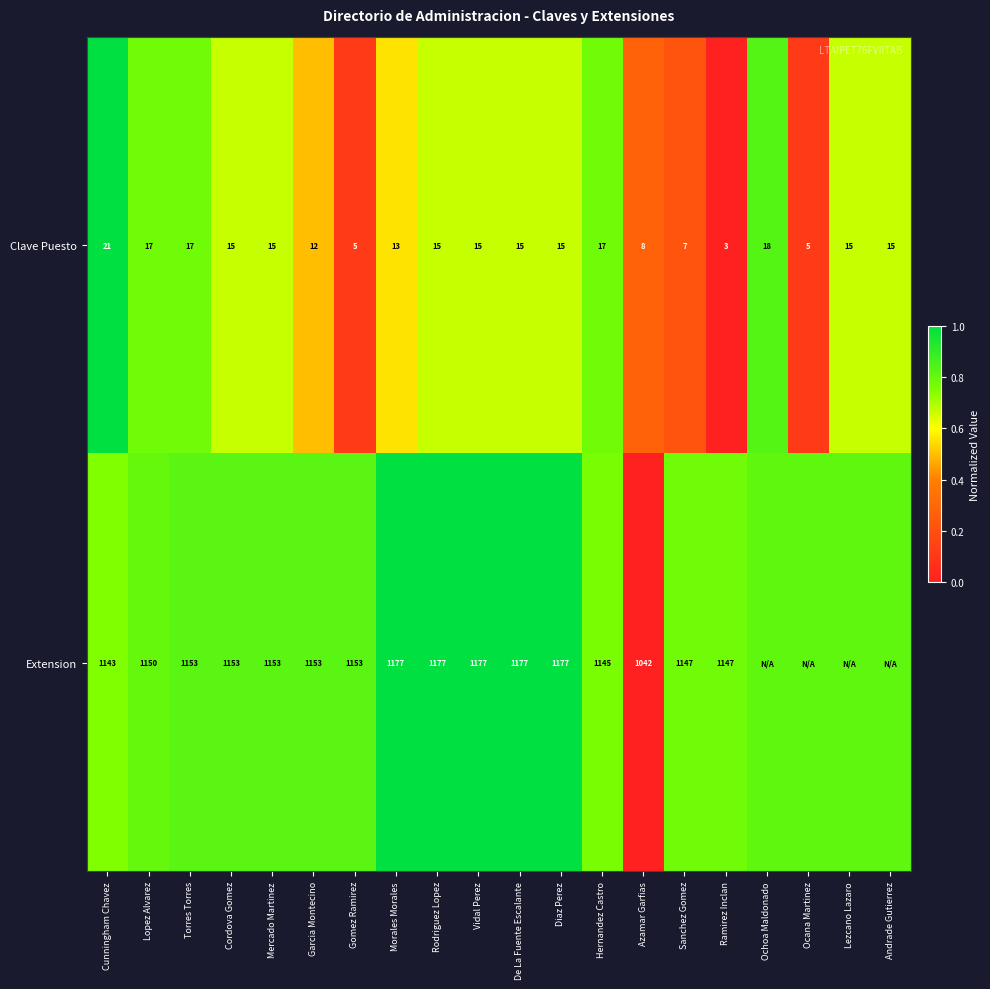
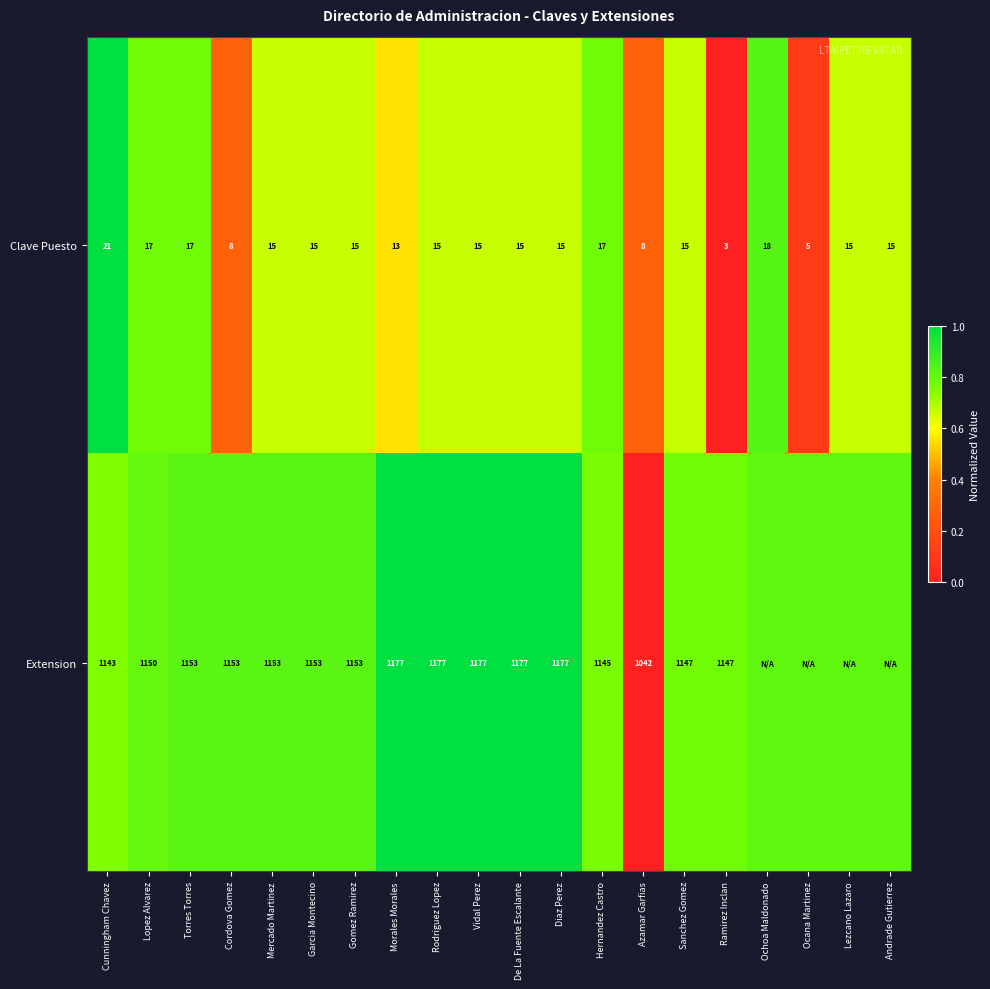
  {
    "Clave Puesto": {
      "Cunningham Chavez": 21,
      "Lopez Alvarez": 17,
      "Torres Torres": 17,
-     "Cordova Gomez": 15,
+     "Cordova Gomez": 8,
      "Mercado Martinez": 15,
-     "Garcia Montecino": 12,
-     "Gomez Ramirez": 5,
+     "Garcia Montecino": 15,
+     "Gomez Ramirez": 15,
      "Morales Morales": 13,
      "Rodriguez Lopez": 15,
      "Vidal Perez": 15,
      "De La Fuente Escalante": 15,
      "Diaz Perez": 15,
      "Hernandez Castro": 17,
      "Azamar Garfias": 8,
-     "Sanchez Gomez": 7,
+     "Sanchez Gomez": 15,
      "Ramirez Inclan": 3,
      "Ochoa Maldonado": 18,
      "Ocana Martinez": 5,
      "Andrade Gutierrez": 15
    },
    "Extension": {
      "Cunningham Chavez": 1143,
      "Lopez Alvarez": 1150,
      "Torres Torres": 1153,
      "Cordova Gomez": 1153,
      "Mercado Martinez": 1153,
      "Garcia Montecino": 1153,
      "Gomez Ramirez": 1153,
      "Morales Morales": 1177,
      "Rodriguez Lopez": 1177,
      "Vidal Perez": 1177,
      "De La Fuente Escalante": 1177,
      "Diaz Perez": 1177,
      "Hernandez Castro": 1145,
      "Azamar Garfias": 1042,
      "Sanchez Gomez": 1147,
      "Ramirez Inclan": 1147
    }
  }
